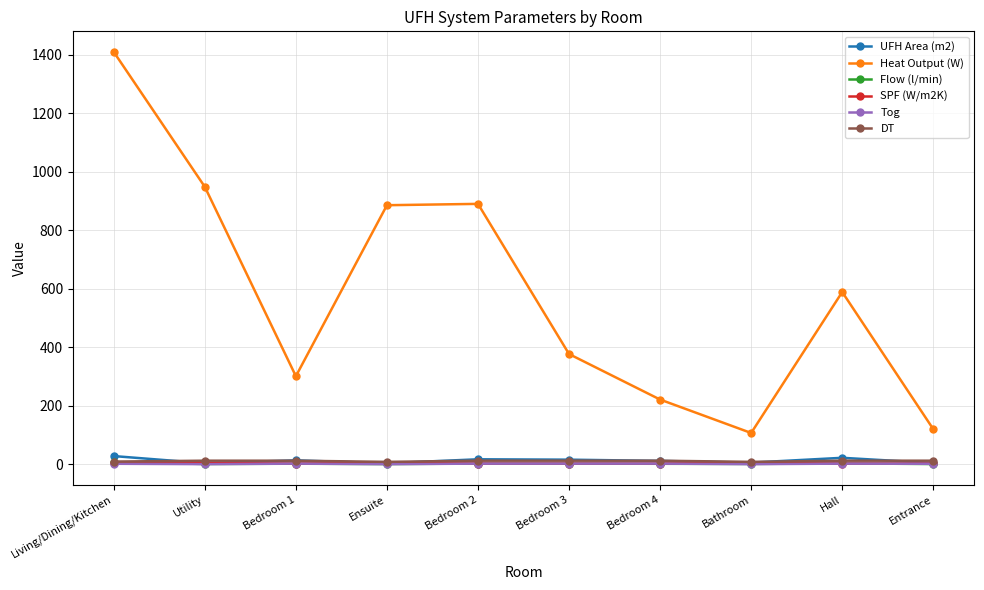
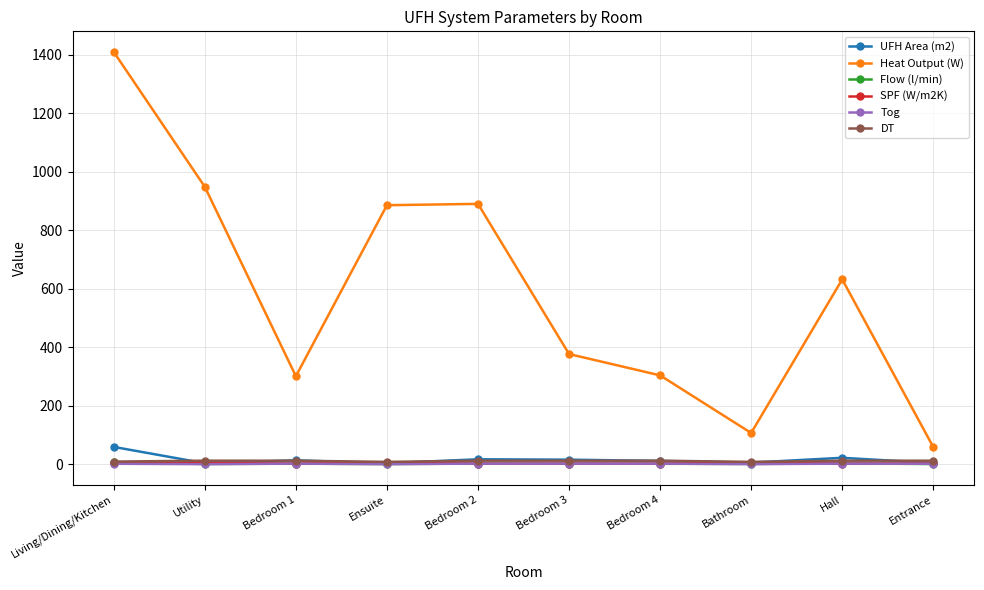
  {
    "UFH Area (m2)": {
-     "Living/Dining/Kitchen": 30,
+     "Living/Dining/Kitchen": 60,
      "Hall": 20
    },
    "Heat Output (W)": {
      "Living/Dining/Kitchen": 1410,
      "Utility": 950,
      "Bedroom 1": 300,
      "Ensuite": 890,
      "Bedroom 2": 890,
      "Bedroom 3": 380,
-     "Bedroom 4": 220,
+     "Bedroom 4": 300,
      "Bathroom": 110,
-     "Hall": 590,
-     "Entrance": 120
+     "Hall": 630,
+     "Entrance": 60
    },
    "DT": {
      "Hall": 10
    }
  }
